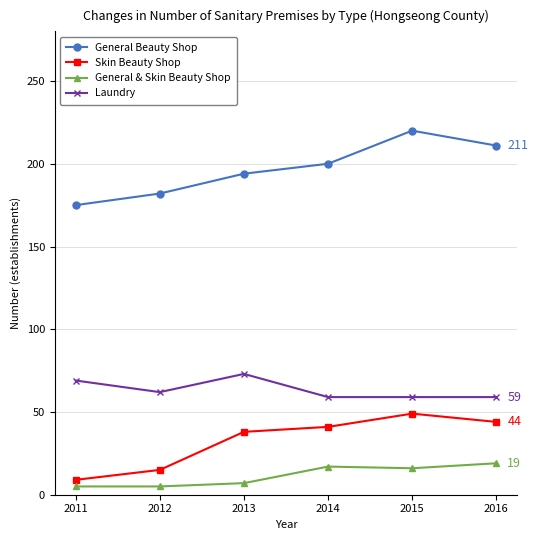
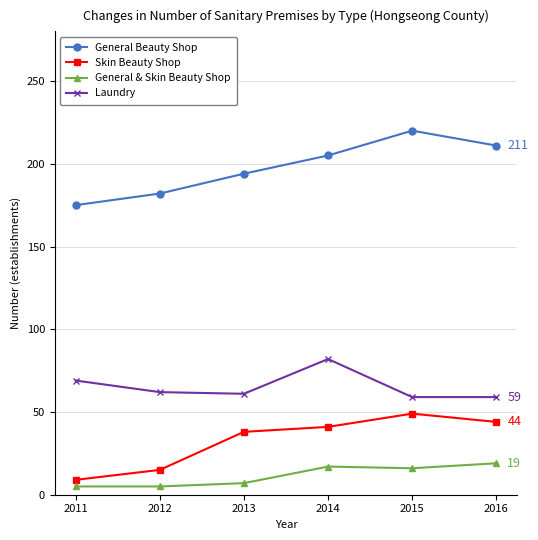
  {
    "General Beauty Shop": {
      "2011": 175,
      "2012": 182,
      "2013": 194,
-     "2014": 200,
+     "2014": 205,
      "2015": 220
    },
    "Skin Beauty Shop": {
      "2016": 44
    },
    "General & Skin Beauty Shop": {
      "2016": 19
    },
    "Laundry": {
      "2011": 69,
      "2012": 62,
-     "2013": 73,
-     "2014": 59,
+     "2013": 61,
+     "2014": 82,
      "2015": 59
    }
  }
